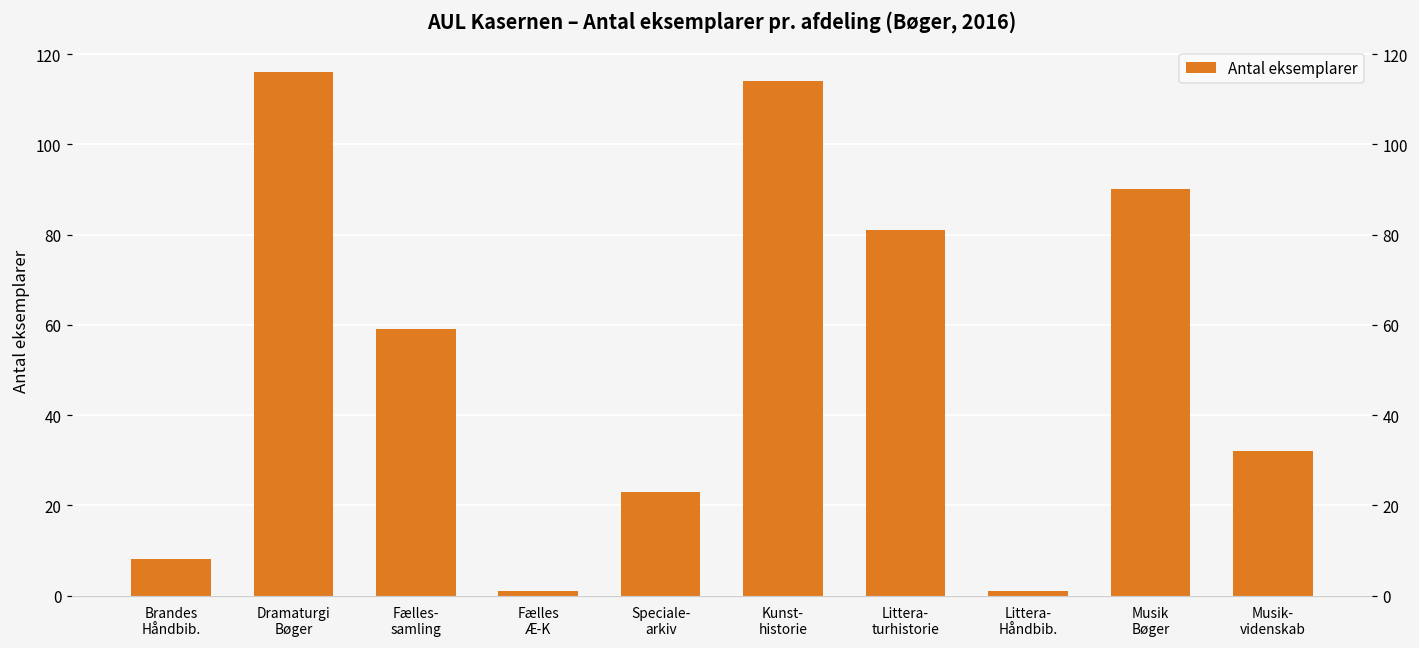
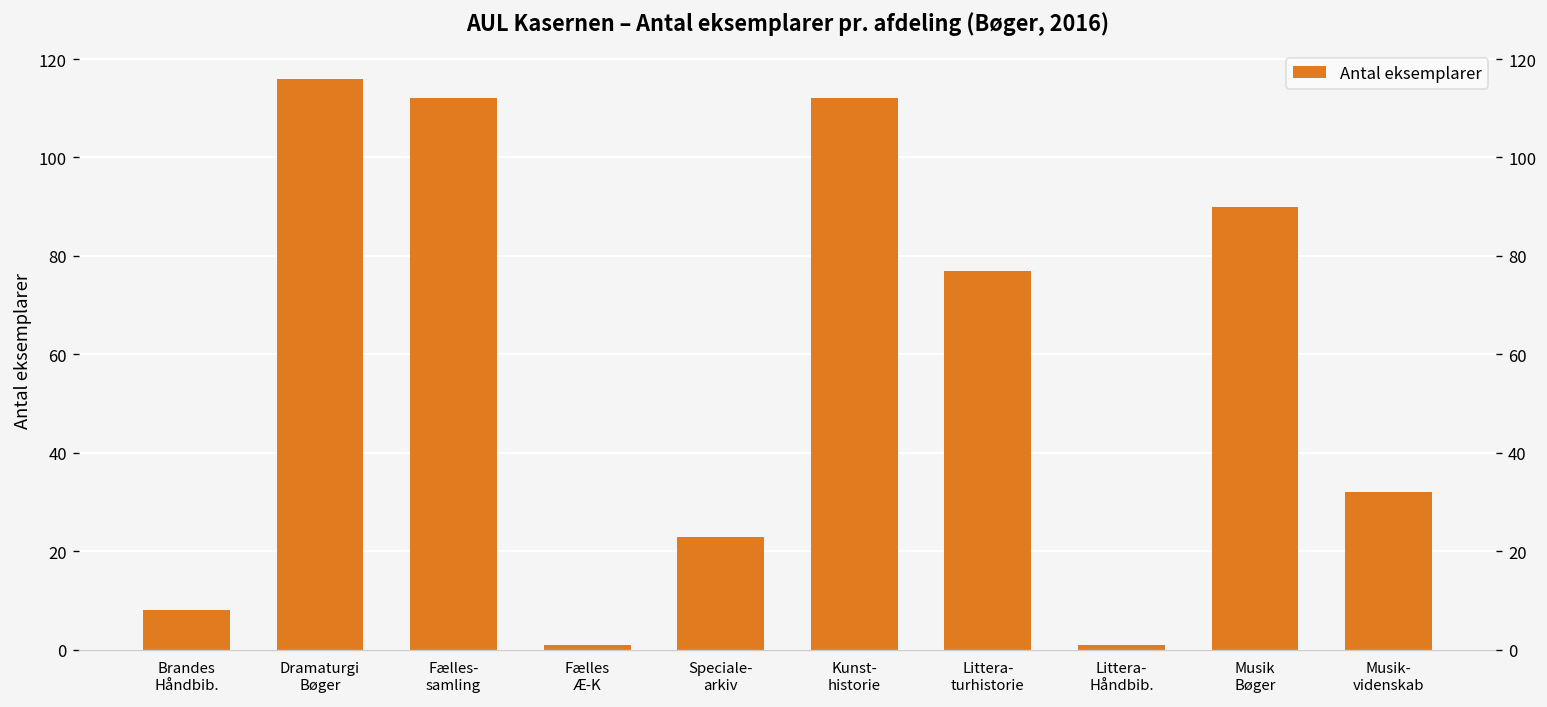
  {
    "Brandes Håndbib.": 8,
    "Dramaturgi Bøger": 116,
-   "Fælles- samling": 59,
+   "Fælles- samling": 112,
    "Fælles Æ-K": 1,
    "Speciale- arkiv": 23,
-   "Kunst- historie": 114,
-   "Littera- turhistorie": 81,
+   "Kunst- historie": 112,
+   "Littera- turhistorie": 77,
    "Littera- Håndbib.": 1,
    "Musik Bøger": 90,
    "Musik- videnskab": 32
  }
